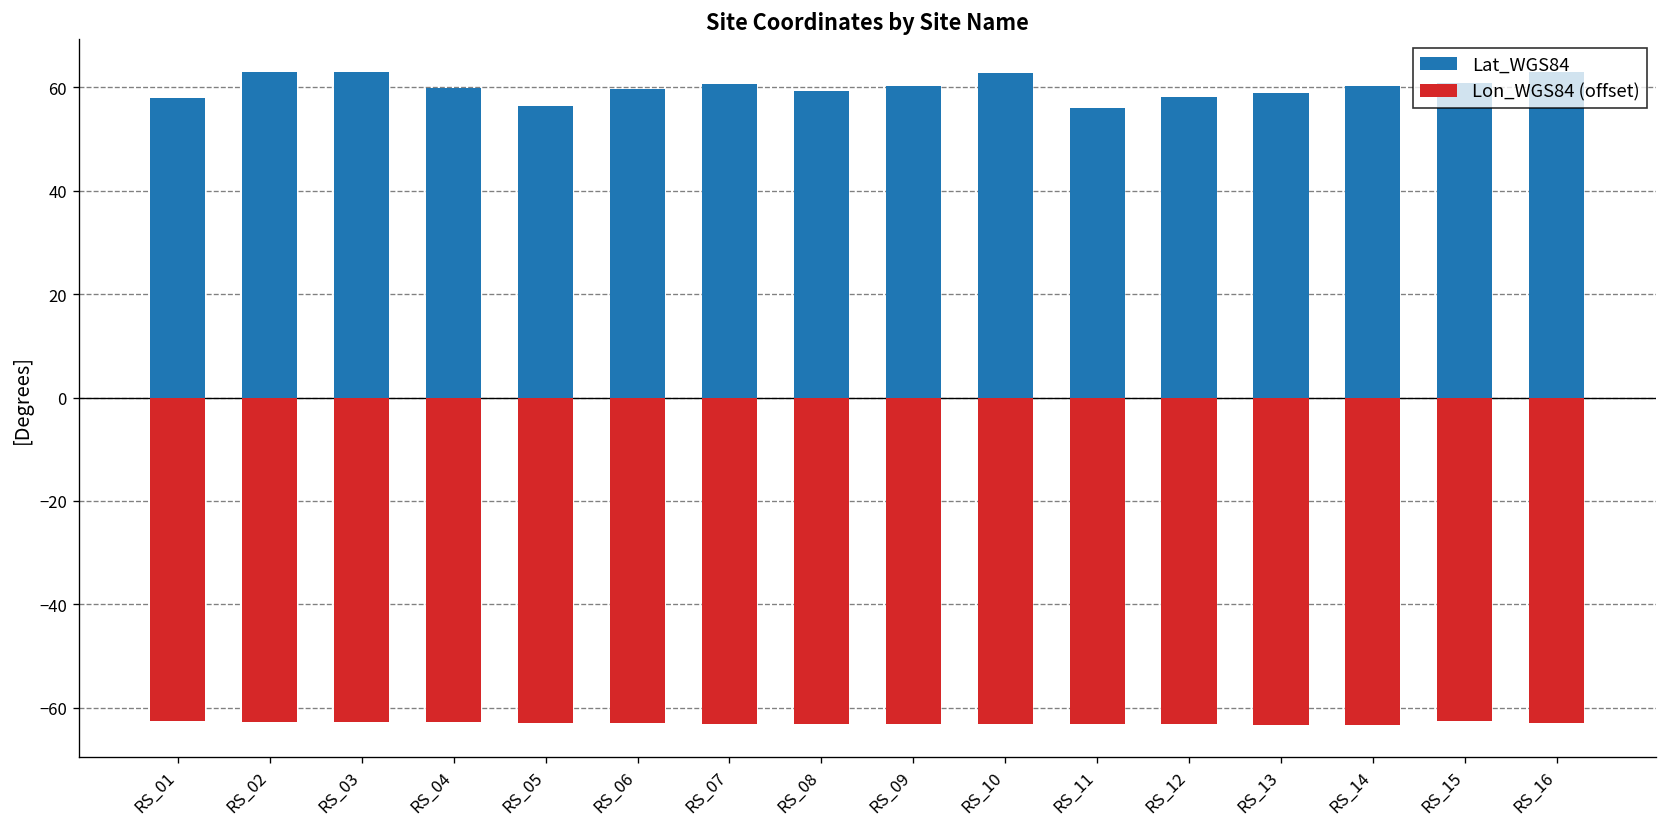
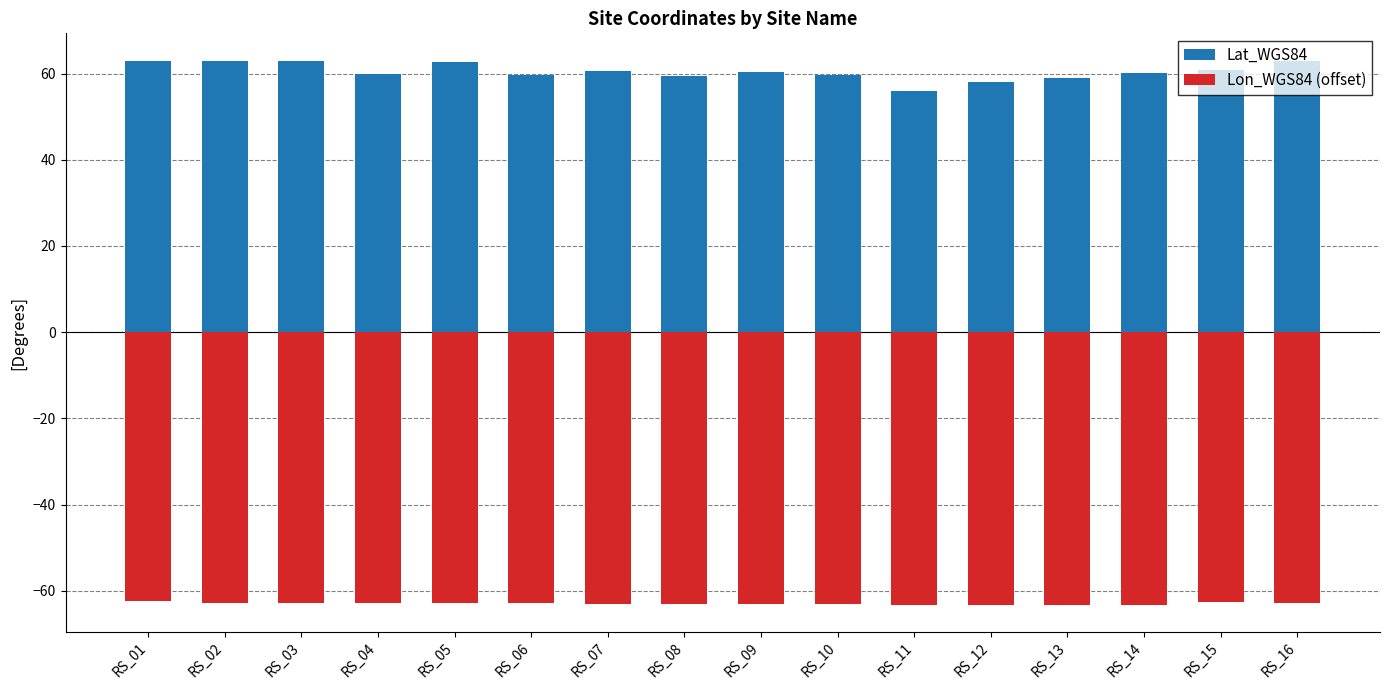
  {
    "Lat_WGS84": {
-     "RS_01": 58,
+     "RS_01": 63,
      "RS_02": 63,
      "RS_03": 63,
      "RS_04": 60,
-     "RS_05": 56,
+     "RS_05": 63,
      "RS_06": 60,
      "RS_07": 61,
      "RS_08": 59,
      "RS_09": 60,
-     "RS_10": 63,
+     "RS_10": 60,
      "RS_11": 56,
      "RS_12": 58,
      "RS_13": 59,
      "RS_14": 60
    },
    "Lon_WGS84 (offset)": {
      "RS_01": -62,
      "RS_02": -63,
      "RS_03": -63,
      "RS_04": -63,
      "RS_05": -63,
      "RS_06": -63,
      "RS_07": -63,
      "RS_08": -63,
      "RS_09": -63,
      "RS_10": -63,
      "RS_11": -63,
      "RS_12": -63,
      "RS_13": -63,
      "RS_14": -63,
      "RS_15": -63,
      "RS_16": -63
    }
  }
